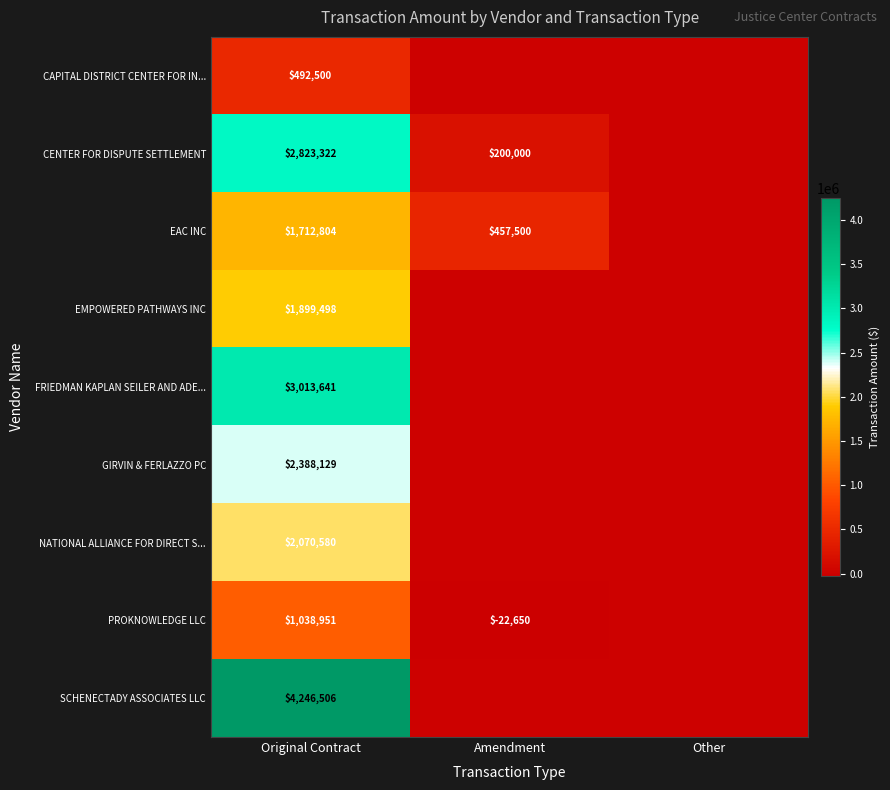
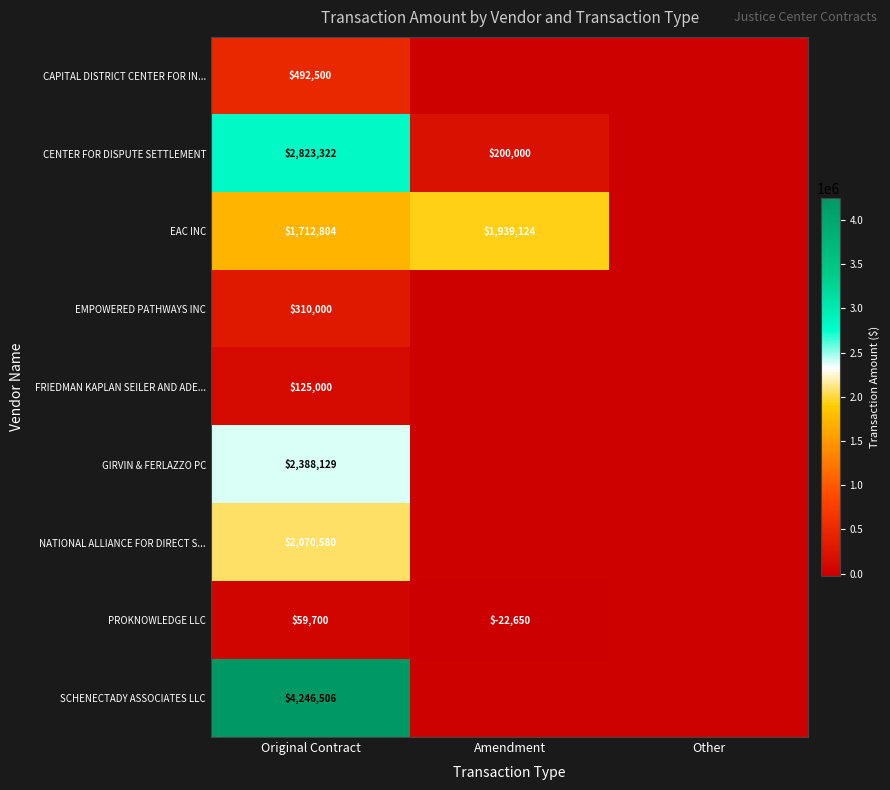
  {
    "CAPITAL DISTRICT CENTER FOR IN...": {
      "Original Contract": "$492,500"
    },
    "CENTER FOR DISPUTE SETTLEMENT": {
      "Original Contract": "$2,823,322",
      "Amendment": "$200,000"
    },
    "EAC INC": {
      "Original Contract": "$1,712,804",
-     "Amendment": "$457,500"
+     "Amendment": "$1,939,124"
    },
    "EMPOWERED PATHWAYS INC": {
-     "Original Contract": "$1,899,498"
+     "Original Contract": "$310,000"
    },
    "FRIEDMAN KAPLAN SEILER AND ADE...": {
-     "Original Contract": "$3,013,641"
+     "Original Contract": "$125,000"
    },
    "GIRVIN & FERLAZZO PC": {
      "Original Contract": "$2,388,129"
    },
    "NATIONAL ALLIANCE FOR DIRECT S...": {
      "Original Contract": "$2,070,580"
    },
    "PROKNOWLEDGE LLC": {
-     "Original Contract": "$1,038,951",
+     "Original Contract": "$59,700",
      "Amendment": "$-22,650"
    },
    "SCHENECTADY ASSOCIATES LLC": {
      "Original Contract": "$4,246,506"
    }
  }
